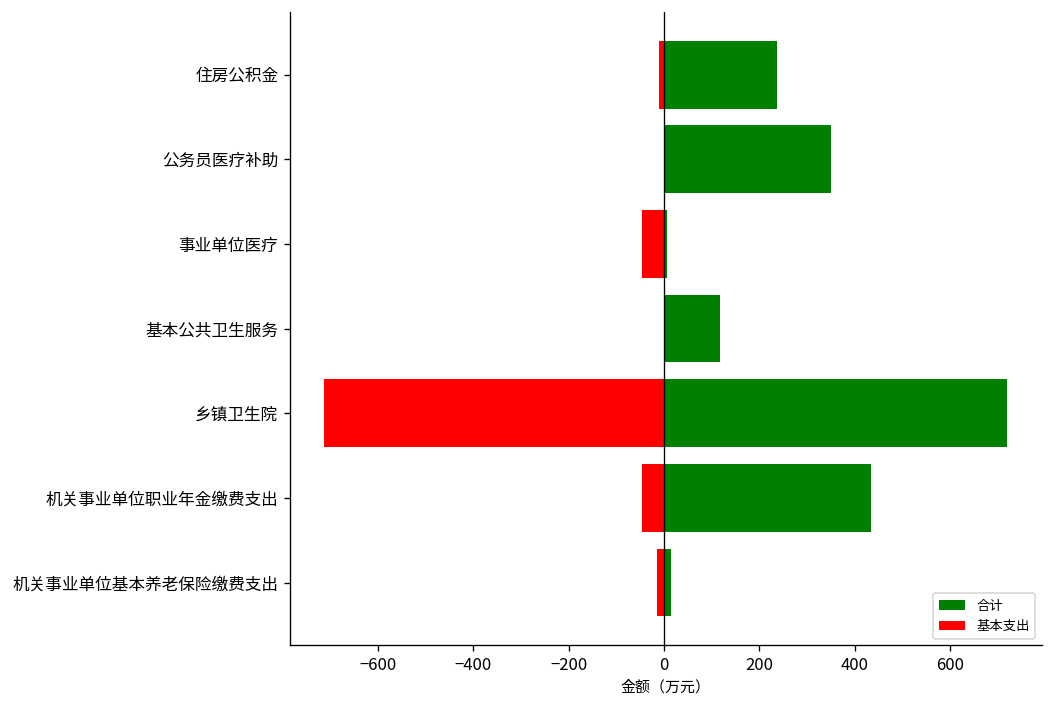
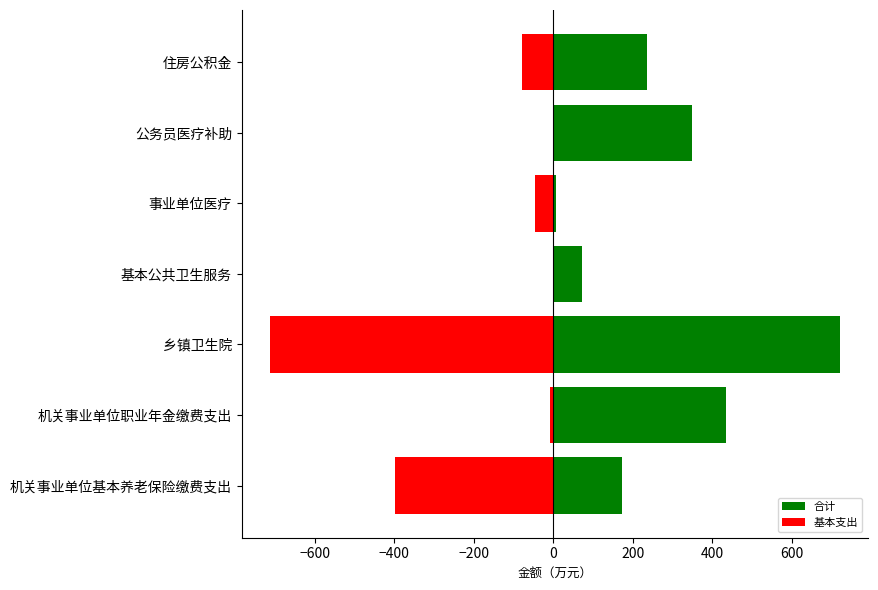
  {
    "合计": {
      "住房公积金": 240,
      "公务员医疗补助": 350,
      "事业单位医疗": 10,
-     "基本公共卫生服务": 120,
+     "基本公共卫生服务": 70,
      "乡镇卫生院": 720,
      "机关事业单位职业年金缴费支出": 430,
-     "机关事业单位基本养老保险缴费支出": 10
+     "机关事业单位基本养老保险缴费支出": 170
    },
    "基本支出": {
-     "住房公积金": -10,
+     "住房公积金": -80,
      "事业单位医疗": -50,
      "基本公共卫生服务": 0,
      "乡镇卫生院": -710,
-     "机关事业单位职业年金缴费支出": -50,
-     "机关事业单位基本养老保险缴费支出": -10
+     "机关事业单位职业年金缴费支出": -10,
+     "机关事业单位基本养老保险缴费支出": -400
    }
  }
